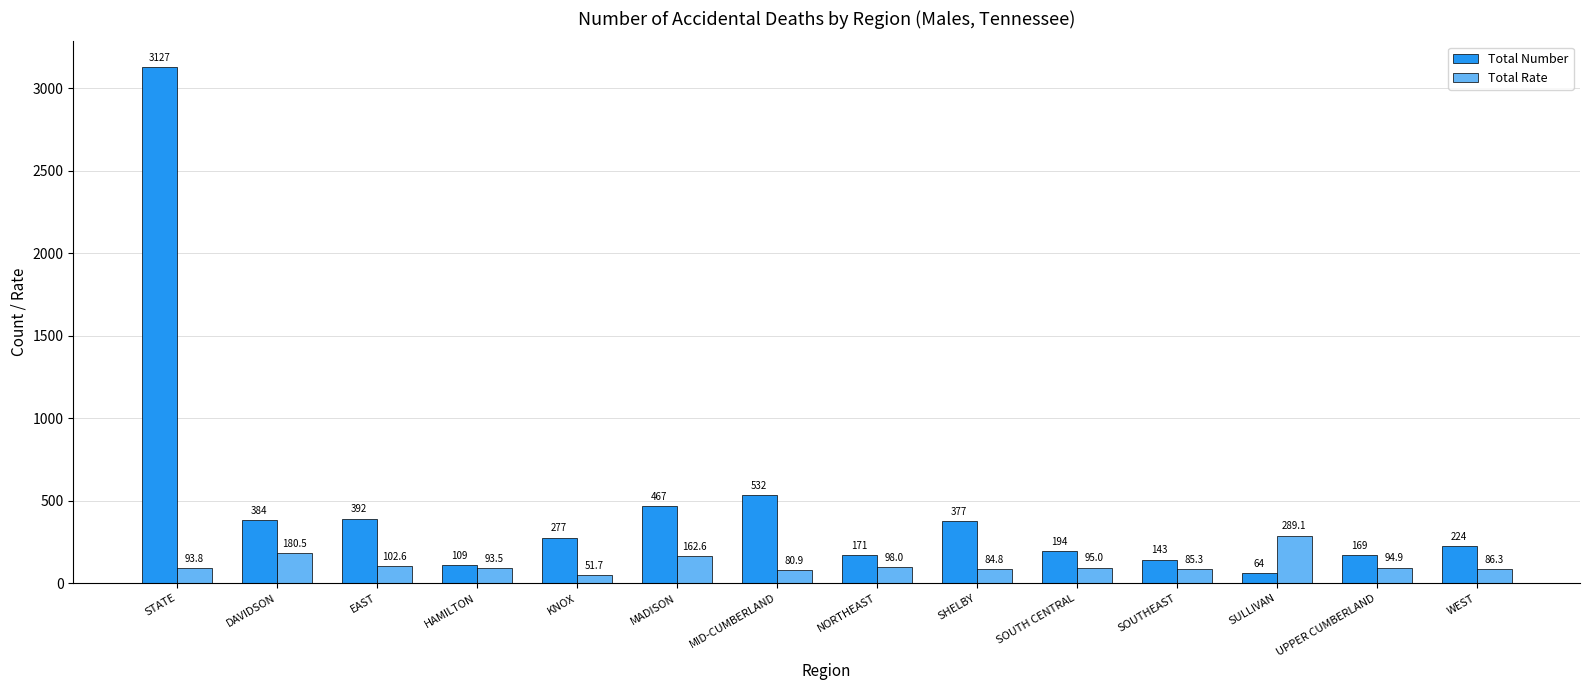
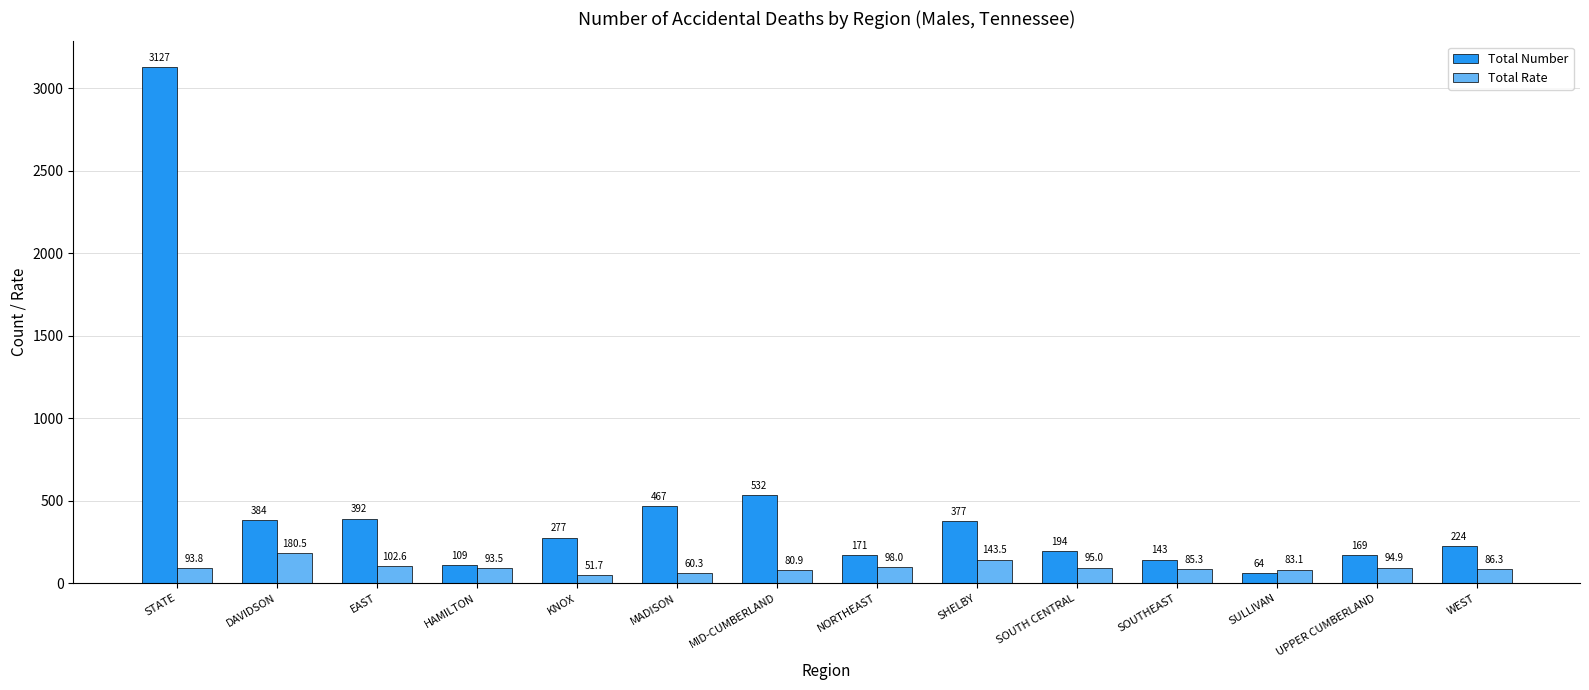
  {
    "Total Number": {
      "STATE": 3127,
      "DAVIDSON": 384,
      "EAST": 392,
      "HAMILTON": 109,
      "KNOX": 277,
      "MADISON": 467,
      "MID-CUMBERLAND": 532,
      "NORTHEAST": 171,
      "SHELBY": 377,
      "SOUTH CENTRAL": 194,
      "SOUTHEAST": 143,
      "SULLIVAN": 64,
      "UPPER CUMBERLAND": 169,
      "WEST": 224
    },
    "Total Rate": {
      "STATE": 93.8,
      "DAVIDSON": 180.5,
      "EAST": 102.6,
      "HAMILTON": 93.5,
      "KNOX": 51.7,
-     "MADISON": 162.6,
+     "MADISON": 60.3,
      "MID-CUMBERLAND": 80.9,
      "NORTHEAST": 98.0,
-     "SHELBY": 84.8,
+     "SHELBY": 143.5,
      "SOUTH CENTRAL": 95.0,
      "SOUTHEAST": 85.3,
-     "SULLIVAN": 289.1,
+     "SULLIVAN": 83.1,
      "UPPER CUMBERLAND": 94.9,
      "WEST": 86.3
    }
  }
